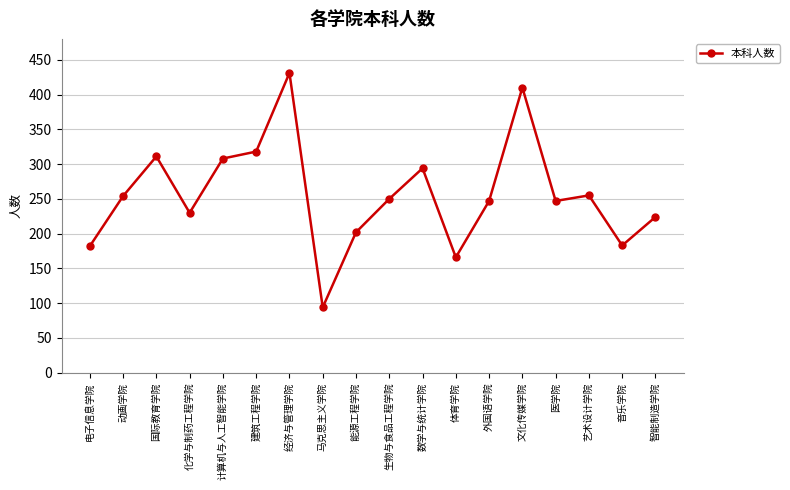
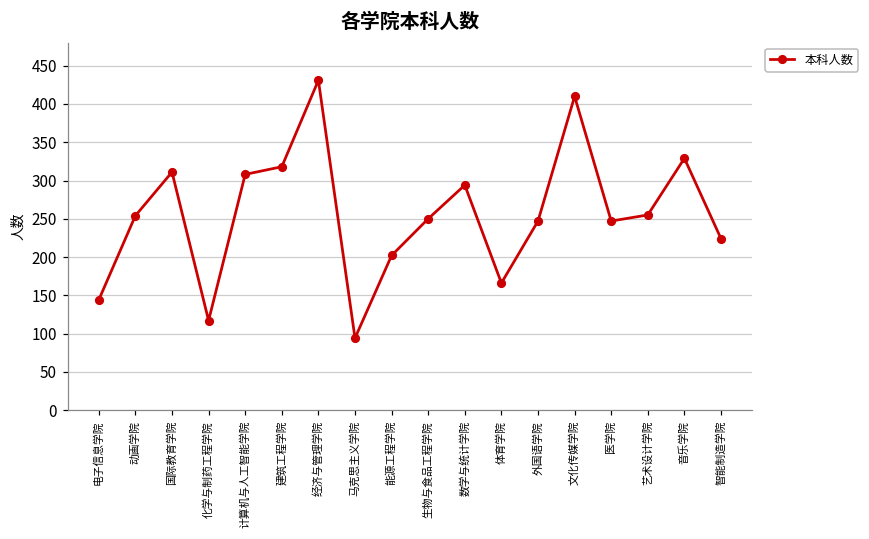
  {
-   "电子信息学院": 180,
+   "电子信息学院": 140,
    "动画学院": 250,
    "国际教育学院": 310,
-   "化学与制药工程学院": 230,
+   "化学与制药工程学院": 120,
    "计算机与人工智能学院": 310,
    "建筑工程学院": 320,
    "经济与管理学院": 430,
    "马克思主义学院": 90,
    "能源工程学院": 200,
    "生物与食品工程学院": 250,
    "数学与统计学院": 290,
    "体育学院": 170,
    "外国语学院": 250,
    "文化传媒学院": 410,
    "医学院": 250,
    "艺术设计学院": 260,
-   "音乐学院": 180,
+   "音乐学院": 330,
    "智能制造学院": 220
  }
